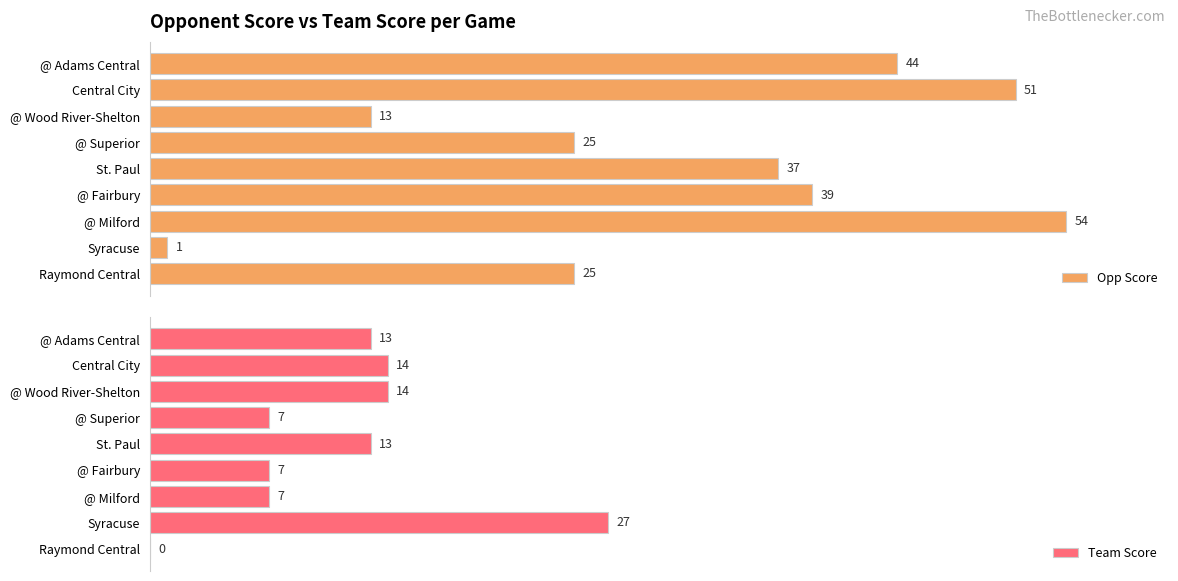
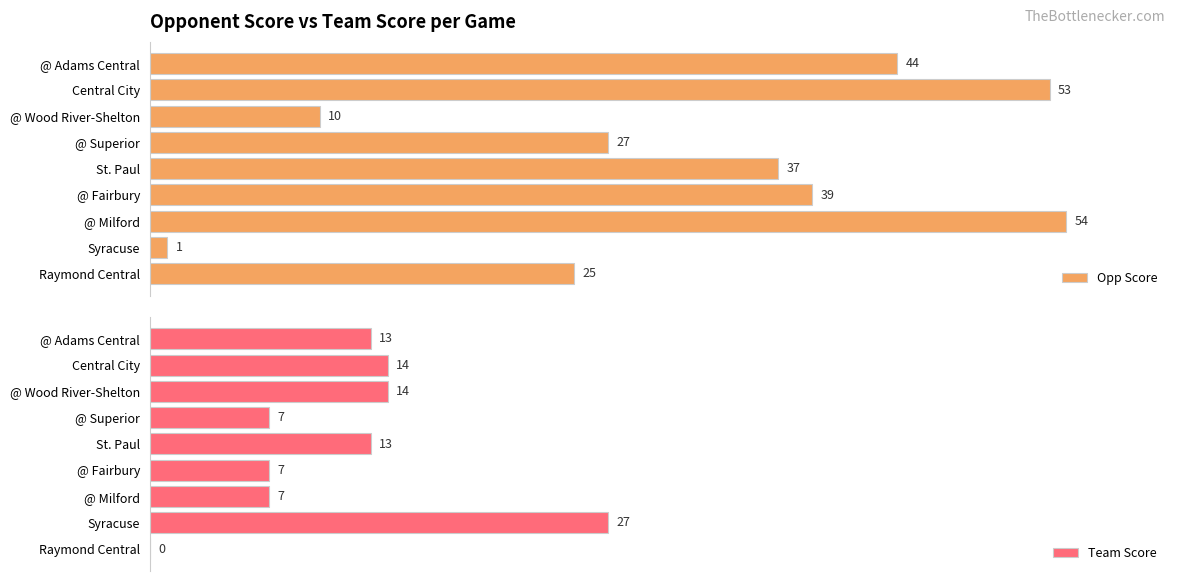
  {
    "Opponent Score vs Team Score per Game": {
      "@ Adams Central": 44,
-     "Central City": 51,
-     "@ Wood River-Shelton": 13,
-     "@ Superior": 25,
+     "Central City": 53,
+     "@ Wood River-Shelton": 10,
+     "@ Superior": 27,
      "St. Paul": 37,
      "@ Fairbury": 39,
      "@ Milford": 54,
      "Syracuse": 1,
      "Raymond Central": 25
    }
  }
